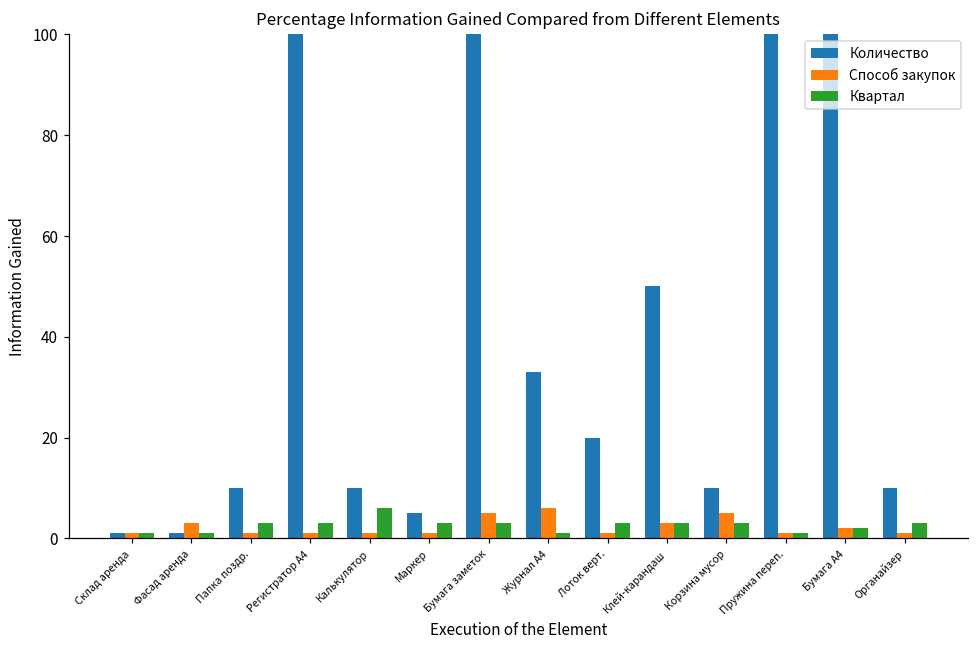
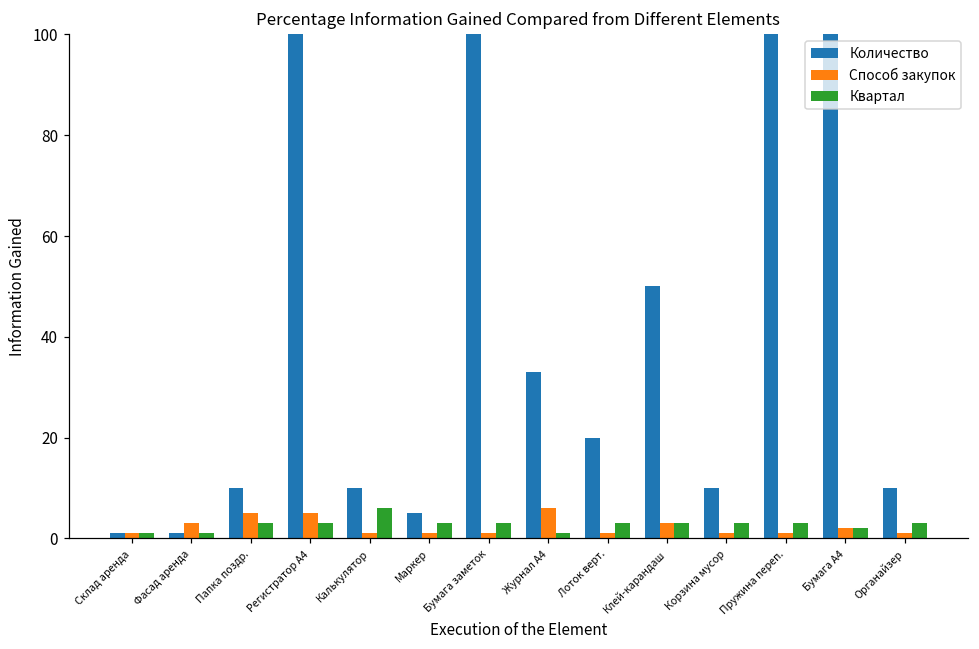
  {
    "Количество": {
      "Склад аренда": 1,
      "Фасад аренда": 1,
      "Папка поздр.": 10,
      "Регистратор А4": 100,
      "Калькулятор": 10,
      "Маркер": 5,
      "Бумага заметок": 100,
      "Журнал А4": 33,
      "Лоток верт.": 20,
      "Клей-карандаш": 50,
      "Корзина мусор": 10,
      "Пружина переп.": 100,
      "Органайзер": 10
    },
    "Способ закупок": {
      "Склад аренда": 1,
      "Фасад аренда": 3,
-     "Папка поздр.": 1,
-     "Регистратор А4": 1,
+     "Папка поздр.": 5,
+     "Регистратор А4": 5,
      "Калькулятор": 1,
      "Маркер": 1,
-     "Бумага заметок": 5,
+     "Бумага заметок": 1,
      "Журнал А4": 6,
      "Лоток верт.": 1,
      "Клей-карандаш": 3,
-     "Корзина мусор": 5,
+     "Корзина мусор": 1,
      "Пружина переп.": 1,
      "Бумага А4": 2,
      "Органайзер": 1
    },
    "Квартал": {
      "Склад аренда": 1,
      "Фасад аренда": 1,
      "Папка поздр.": 3,
      "Регистратор А4": 3,
      "Калькулятор": 6,
      "Маркер": 3,
      "Бумага заметок": 3,
      "Журнал А4": 1,
      "Лоток верт.": 3,
      "Клей-карандаш": 3,
      "Корзина мусор": 3,
-     "Пружина переп.": 1,
+     "Пружина переп.": 3,
      "Бумага А4": 2,
      "Органайзер": 3
    }
  }
